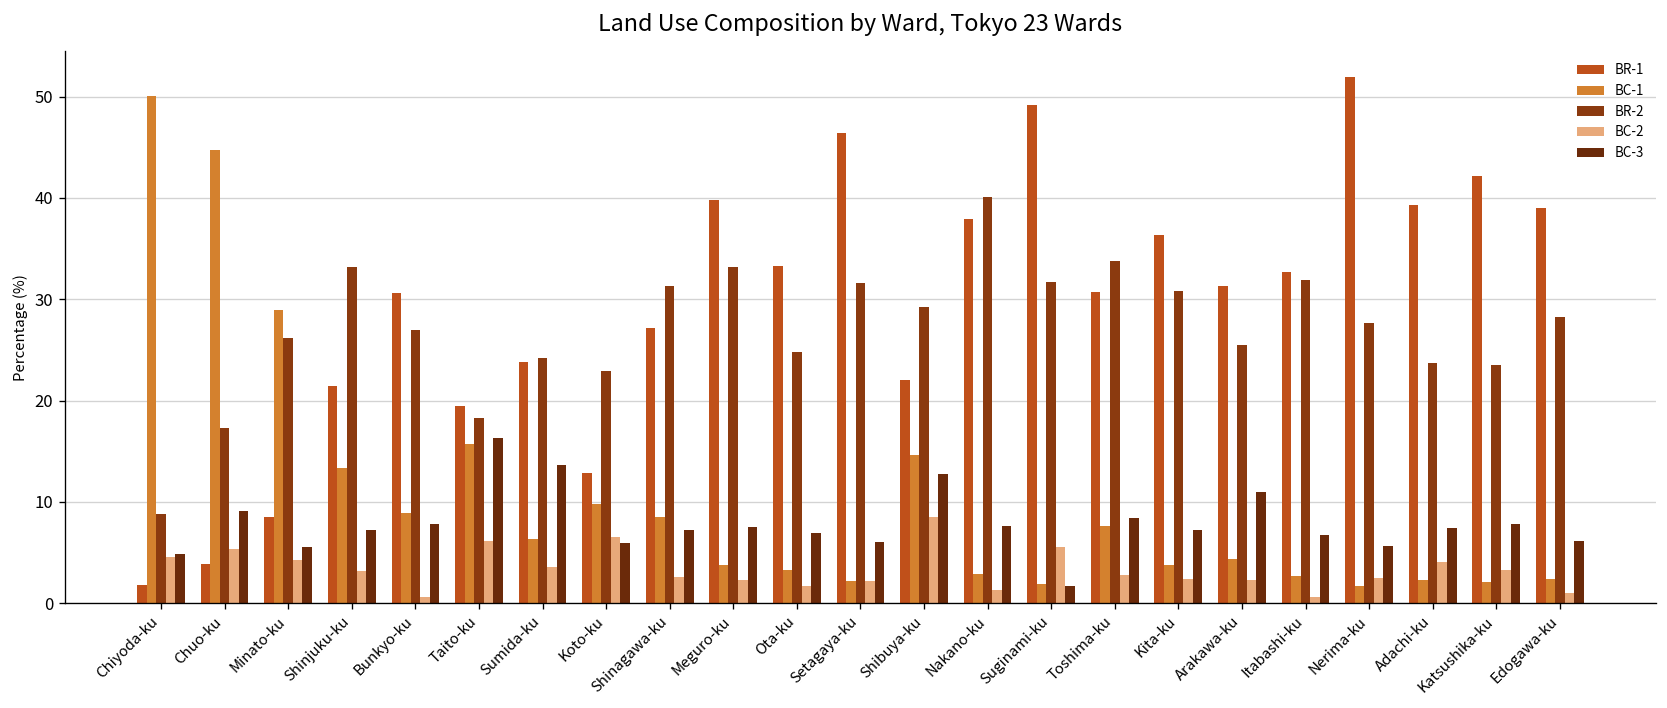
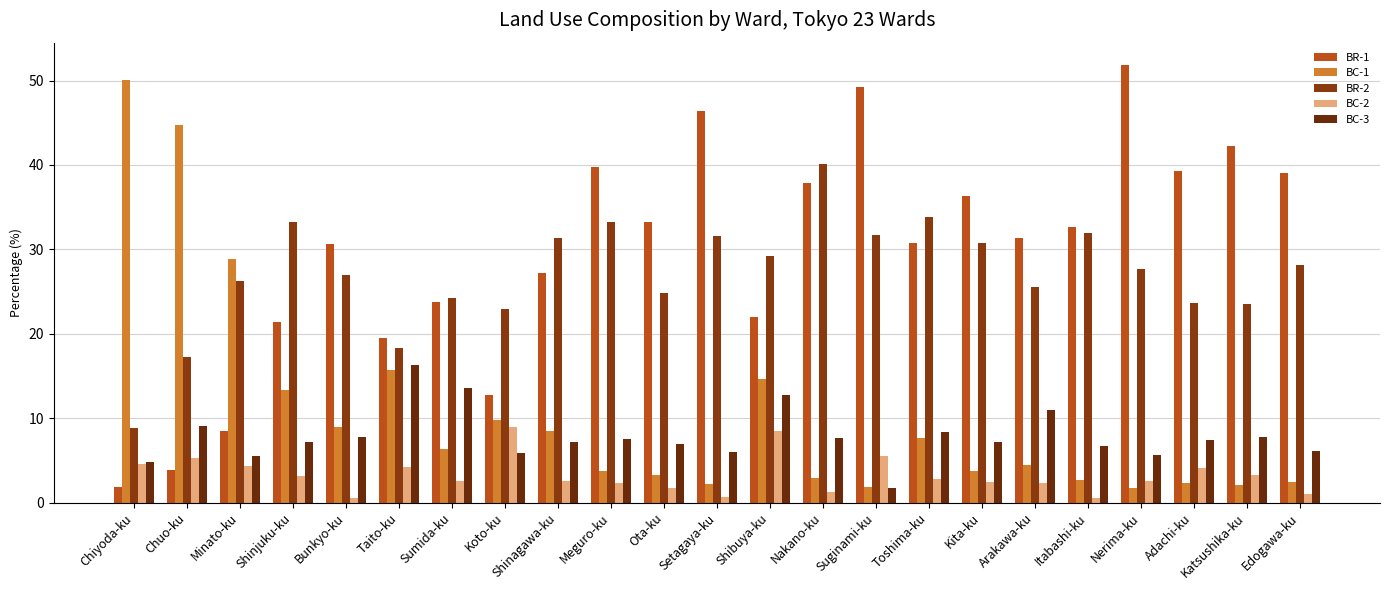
  {
    "BC-2": {
      "Chiyoda-ku": 5,
      "Chuo-ku": 5,
      "Minato-ku": 4,
      "Shinjuku-ku": 3,
      "Bunkyo-ku": 1,
-     "Taito-ku": 6,
-     "Sumida-ku": 4,
-     "Koto-ku": 7,
+     "Taito-ku": 4,
+     "Sumida-ku": 3,
+     "Koto-ku": 9,
      "Shinagawa-ku": 3,
      "Meguro-ku": 2,
      "Ota-ku": 2,
-     "Setagaya-ku": 2,
+     "Setagaya-ku": 1,
      "Shibuya-ku": 9,
      "Nakano-ku": 1,
      "Suginami-ku": 6,
      "Toshima-ku": 3,
      "Kita-ku": 2,
      "Arakawa-ku": 2,
      "Itabashi-ku": 1,
      "Nerima-ku": 3,
      "Adachi-ku": 4,
      "Katsushika-ku": 3,
      "Edogawa-ku": 1
    }
  }
